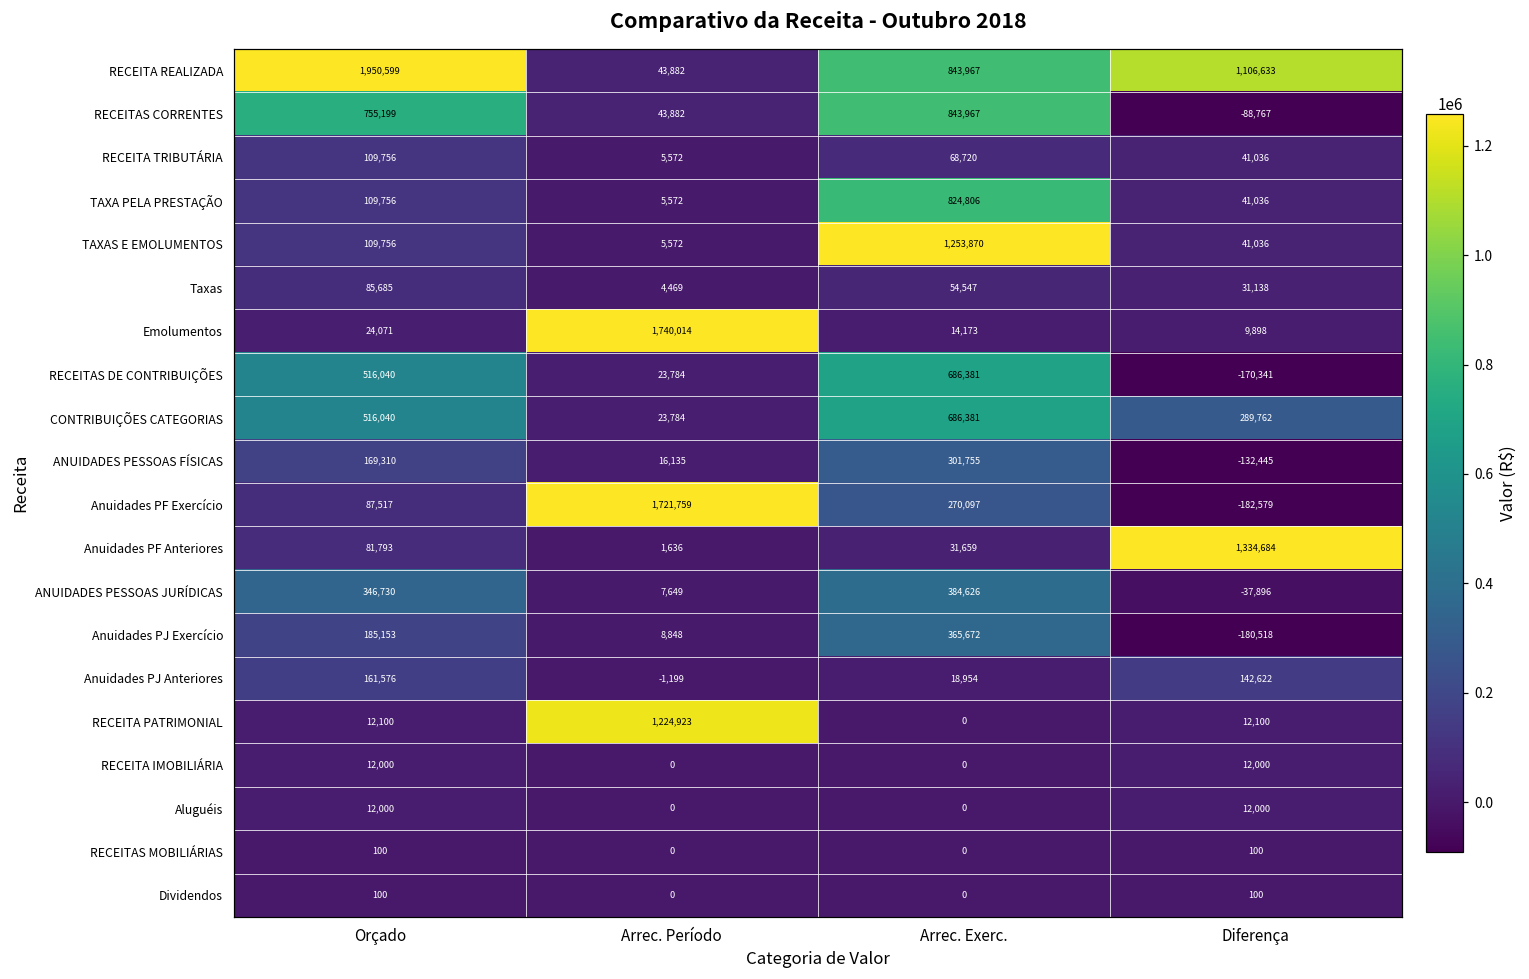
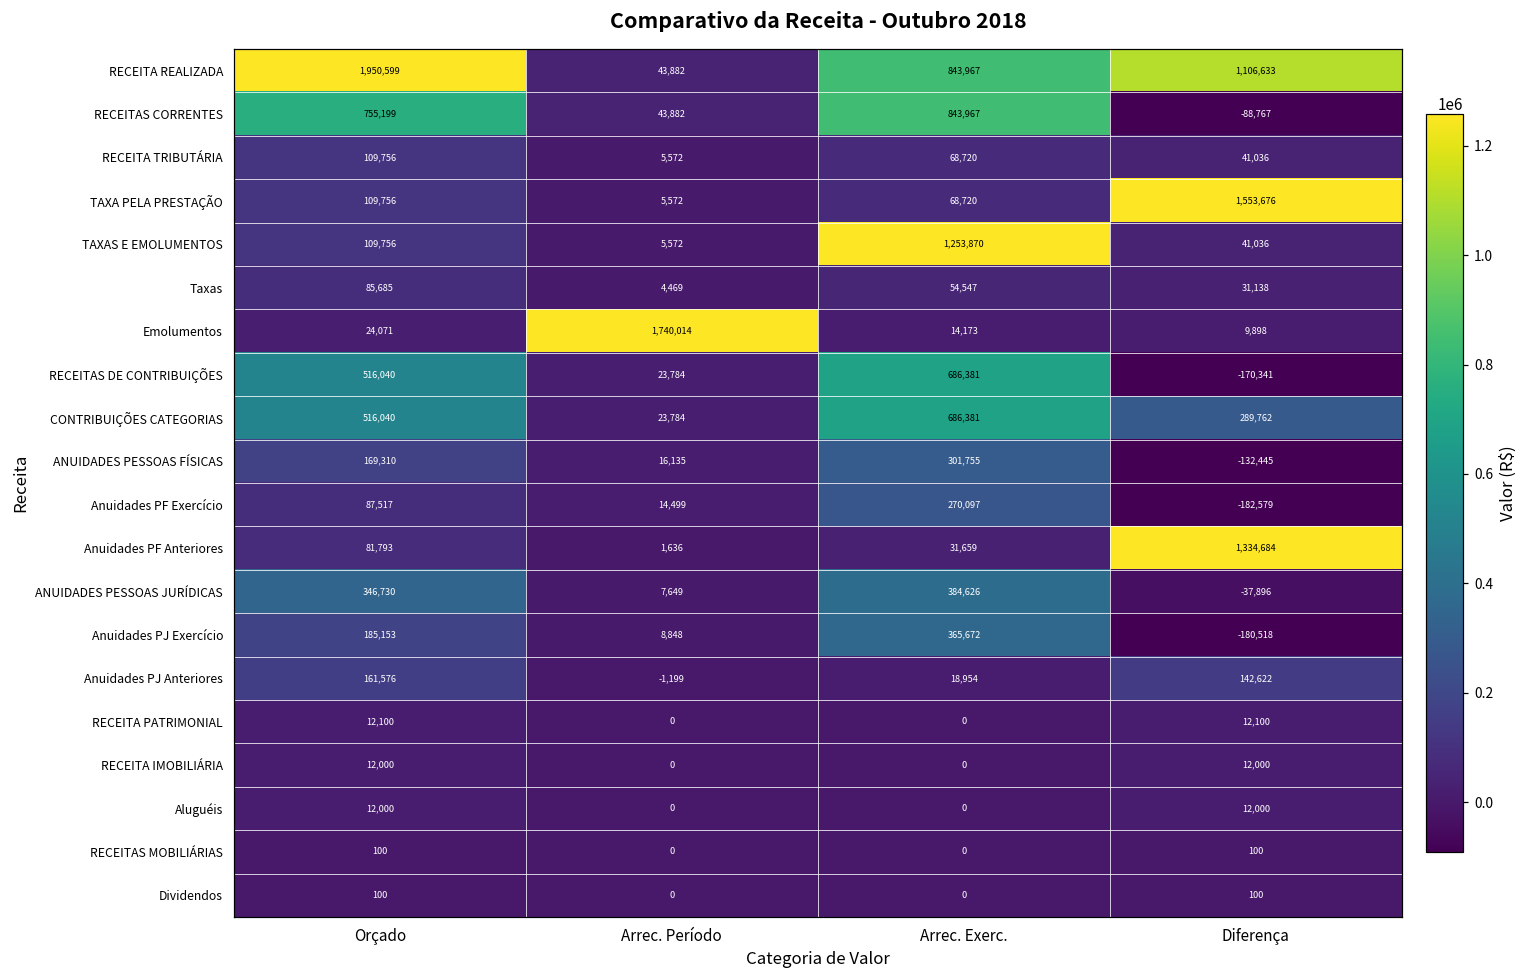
  {
    "RECEITA REALIZADA": {
      "Orçado": "1,950,599",
      "Arrec. Período": "43,882",
      "Arrec. Exerc.": "843,967",
      "Diferença": "1,106,633"
    },
    "RECEITAS CORRENTES": {
      "Orçado": "755,199",
      "Arrec. Período": "43,882",
      "Arrec. Exerc.": "843,967",
      "Diferença": "-88,767"
    },
    "RECEITA TRIBUTÁRIA": {
      "Orçado": "109,756",
      "Arrec. Período": "5,572",
      "Arrec. Exerc.": "68,720",
      "Diferença": "41,036"
    },
    "TAXA PELA PRESTAÇÃO": {
      "Orçado": "109,756",
      "Arrec. Período": "5,572",
-     "Arrec. Exerc.": "824,806",
-     "Diferença": "41,036"
+     "Arrec. Exerc.": "68,720",
+     "Diferença": "1,553,676"
    },
    "TAXAS E EMOLUMENTOS": {
      "Orçado": "109,756",
      "Arrec. Período": "5,572",
      "Arrec. Exerc.": "1,253,870",
      "Diferença": "41,036"
    },
    "Taxas": {
      "Orçado": "85,685",
      "Arrec. Período": "4,469",
      "Arrec. Exerc.": "54,547",
      "Diferença": "31,138"
    },
    "Emolumentos": {
      "Orçado": "24,071",
      "Arrec. Período": "1,740,014",
      "Arrec. Exerc.": "14,173",
      "Diferença": "9,898"
    },
    "RECEITAS DE CONTRIBUIÇÕES": {
      "Orçado": "516,040",
      "Arrec. Período": "23,784",
      "Arrec. Exerc.": "686,381",
      "Diferença": "-170,341"
    },
    "CONTRIBUIÇÕES CATEGORIAS": {
      "Orçado": "516,040",
      "Arrec. Período": "23,784",
      "Arrec. Exerc.": "686,381",
      "Diferença": "289,762"
    },
    "ANUIDADES PESSOAS FÍSICAS": {
      "Orçado": "169,310",
      "Arrec. Período": "16,135",
      "Arrec. Exerc.": "301,755",
      "Diferença": "-132,445"
    },
    "Anuidades PF Exercício": {
      "Orçado": "87,517",
-     "Arrec. Período": "1,721,759",
+     "Arrec. Período": "14,499",
      "Arrec. Exerc.": "270,097",
      "Diferença": "-182,579"
    },
    "Anuidades PF Anteriores": {
      "Orçado": "81,793",
      "Arrec. Período": "1,636",
      "Arrec. Exerc.": "31,659",
      "Diferença": "1,334,684"
    },
    "ANUIDADES PESSOAS JURÍDICAS": {
      "Orçado": "346,730",
      "Arrec. Período": "7,649",
      "Arrec. Exerc.": "384,626",
      "Diferença": "-37,896"
    },
    "Anuidades PJ Exercício": {
      "Orçado": "185,153",
      "Arrec. Período": "8,848",
      "Arrec. Exerc.": "365,672",
      "Diferença": "-180,518"
    },
    "Anuidades PJ Anteriores": {
      "Orçado": "161,576",
      "Arrec. Período": "-1,199",
      "Arrec. Exerc.": "18,954",
      "Diferença": "142,622"
    },
    "RECEITA PATRIMONIAL": {
      "Orçado": "12,100",
-     "Arrec. Período": "1,224,923",
+     "Arrec. Período": "0",
      "Arrec. Exerc.": "0",
      "Diferença": "12,100"
    },
    "RECEITA IMOBILIÁRIA": {
      "Orçado": "12,000",
      "Arrec. Período": "0",
      "Arrec. Exerc.": "0",
      "Diferença": "12,000"
    },
    "Aluguéis": {
      "Orçado": "12,000",
      "Arrec. Período": "0",
      "Arrec. Exerc.": "0",
      "Diferença": "12,000"
    },
    "RECEITAS MOBILIÁRIAS": {
      "Orçado": "100",
      "Arrec. Período": "0",
      "Arrec. Exerc.": "0",
      "Diferença": "100"
    },
    "Dividendos": {
      "Orçado": "100",
      "Arrec. Período": "0",
      "Arrec. Exerc.": "0",
      "Diferença": "100"
    }
  }
